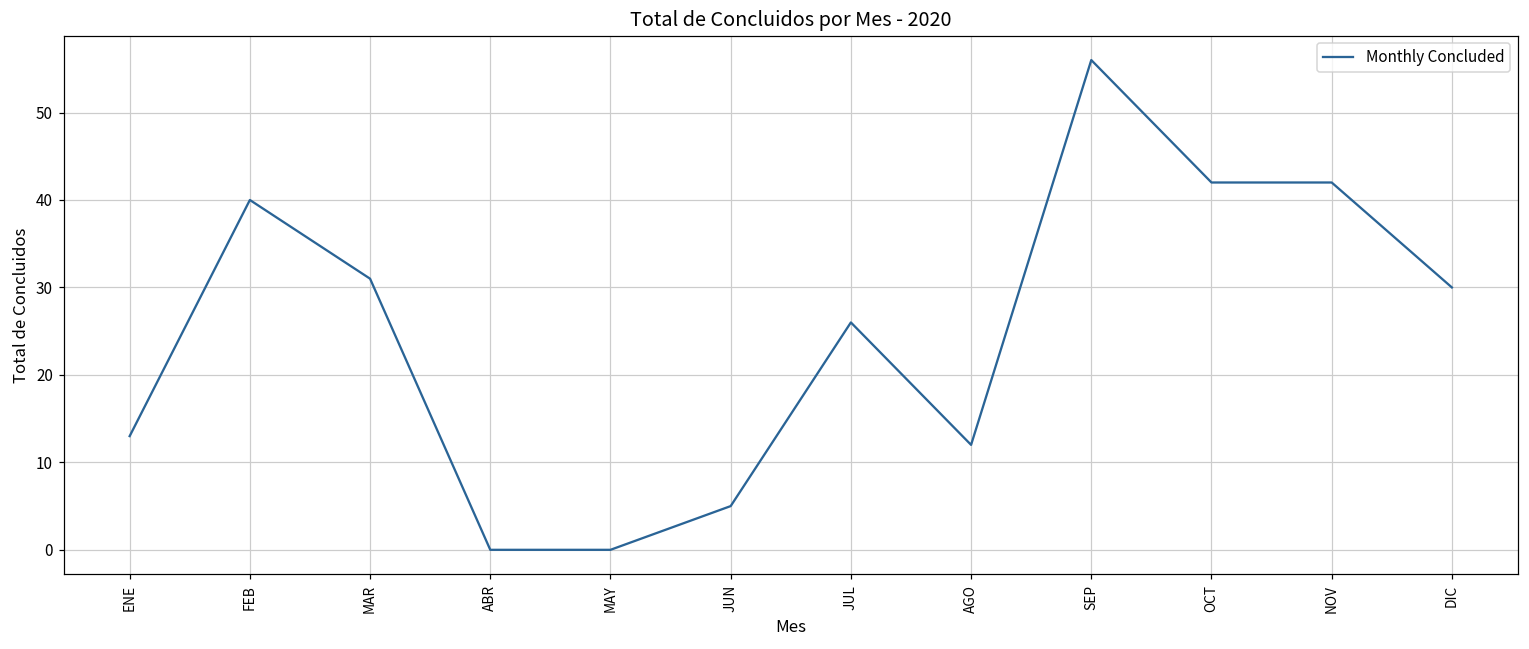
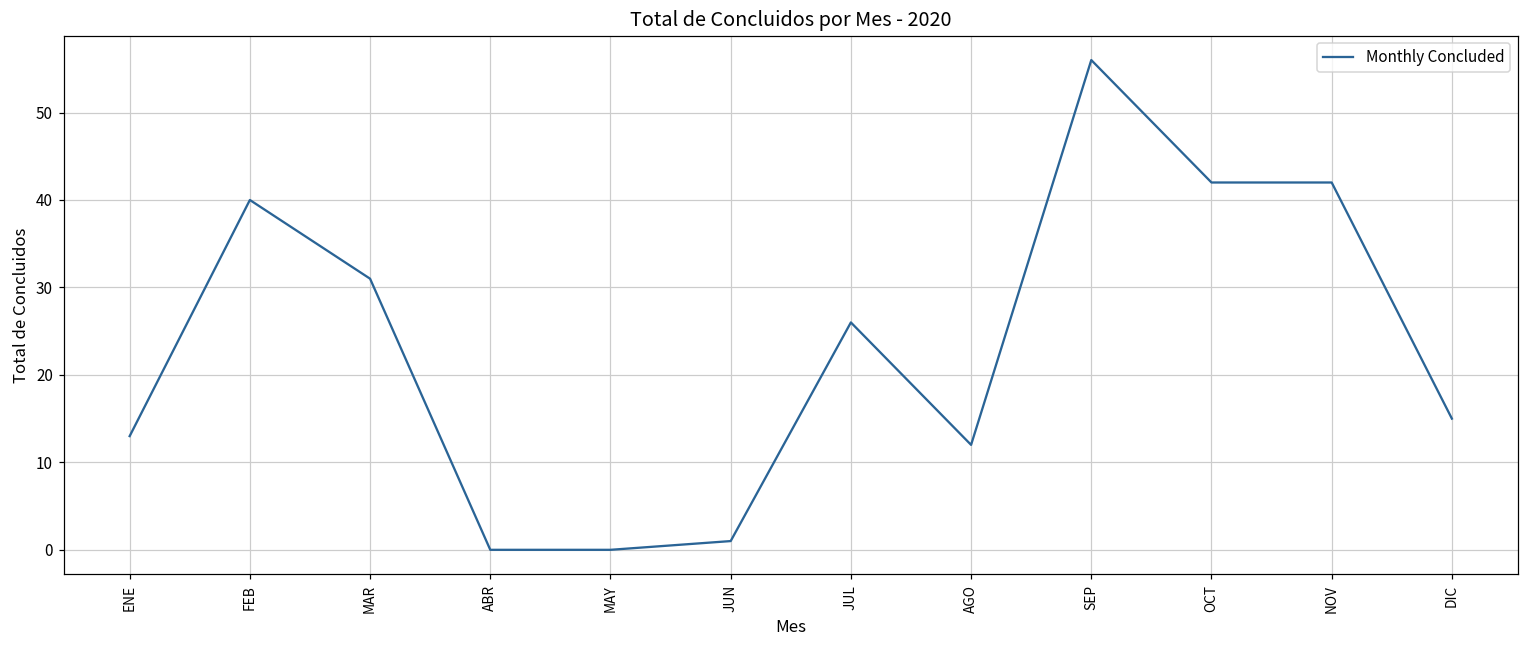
  {
    "ENE": 13,
    "FEB": 40,
    "MAR": 31,
    "ABR": 0,
    "MAY": 0,
-   "JUN": 5,
+   "JUN": 1,
    "JUL": 26,
    "AGO": 12,
    "SEP": 56,
    "OCT": 42,
    "NOV": 42,
-   "DIC": 30
+   "DIC": 15
  }
